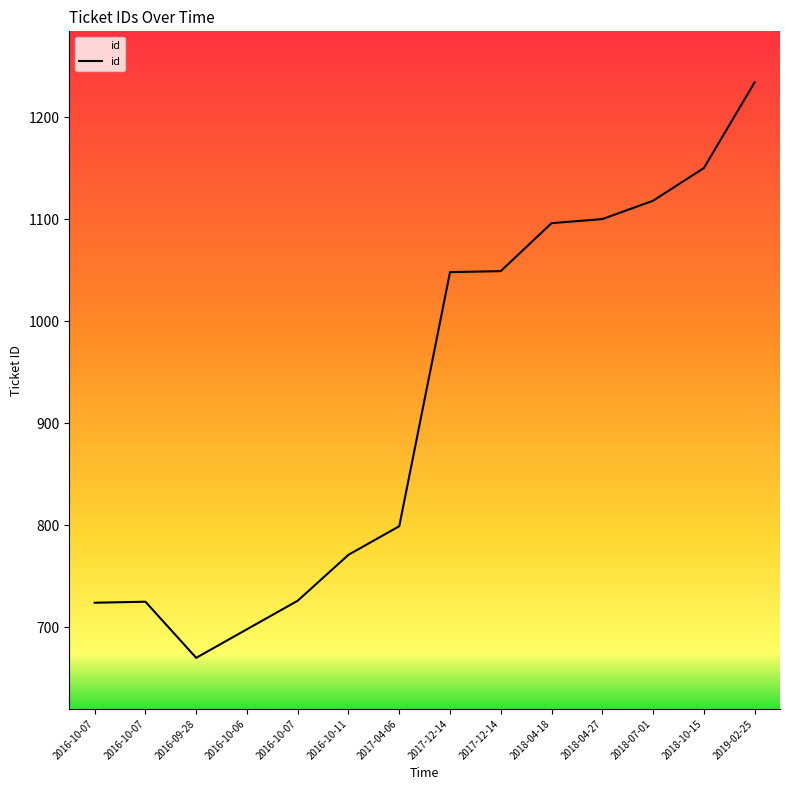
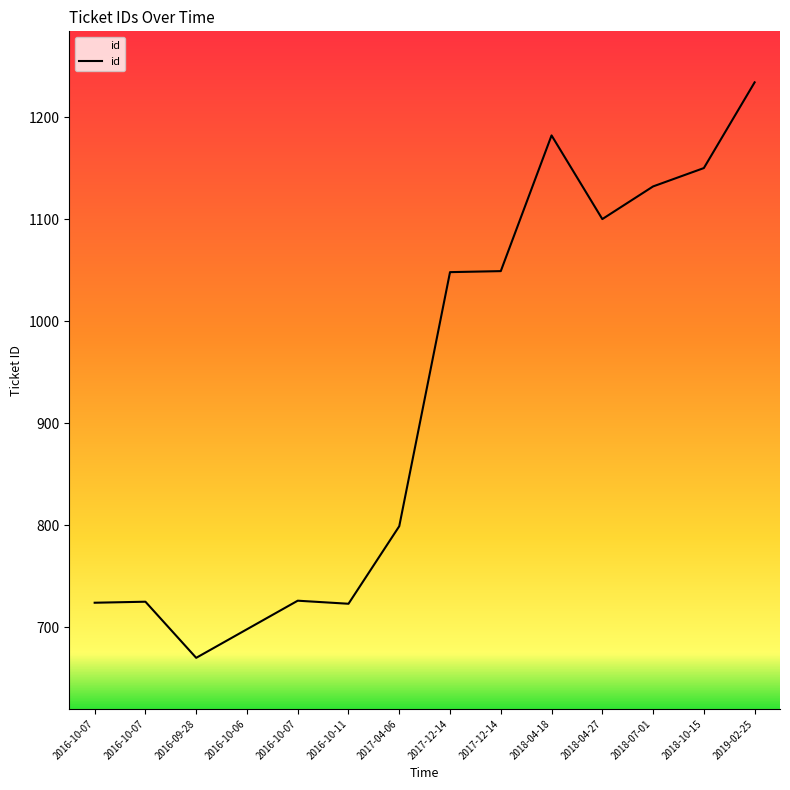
  {
    "2016-09-28": 670,
    "2016-10-06": 698,
-   "2016-10-11": 771,
+   "2016-10-11": 723,
    "2017-04-06": 799,
-   "2018-04-18": 1096,
+   "2018-04-18": 1182,
    "2018-04-27": 1100,
-   "2018-07-01": 1118,
+   "2018-07-01": 1132,
    "2018-10-15": 1150,
    "2019-02-25": 1234
  }
